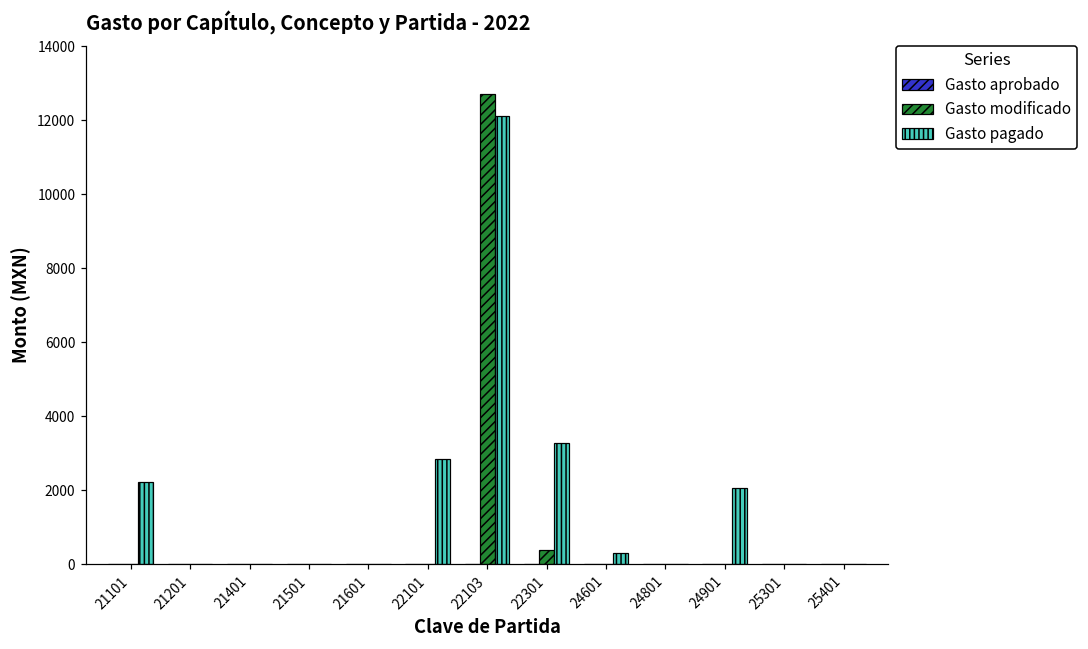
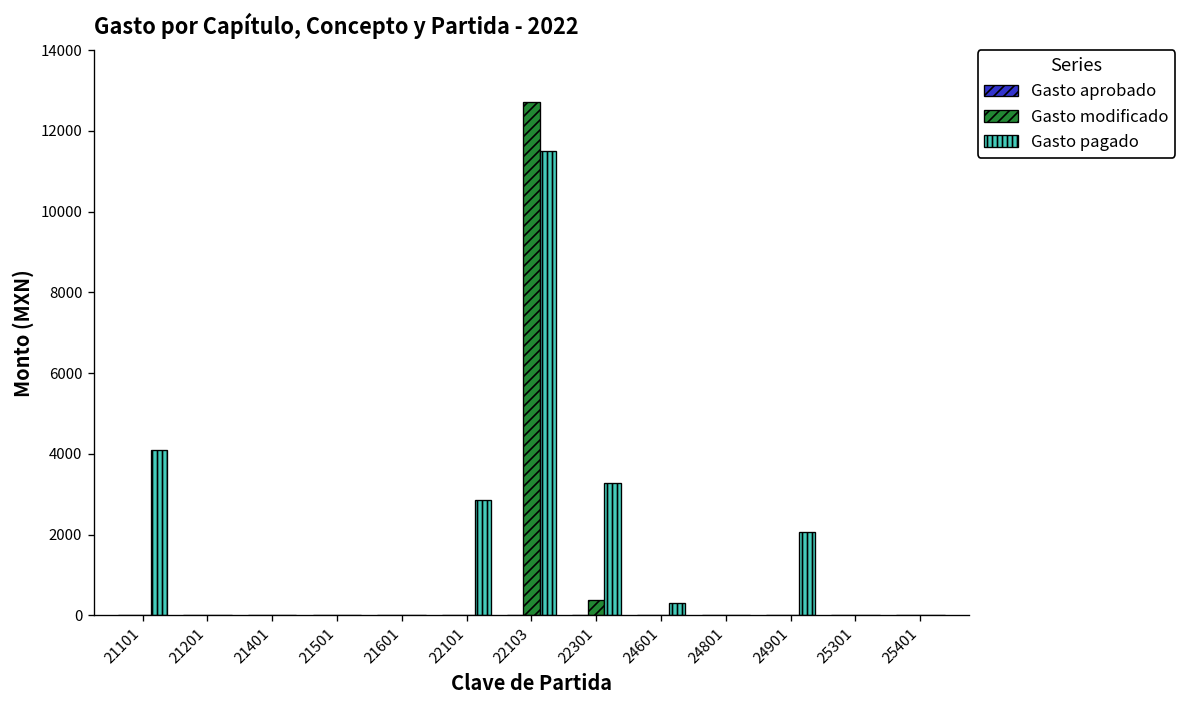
  {
    "Gasto aprobado": {
      "21101": 0,
      "21201": 0,
      "21401": 0,
      "21501": 0,
      "21601": 0,
      "22101": 0,
      "22103": 0,
      "22301": 0,
      "24601": 0,
      "24801": 0,
      "24901": 0,
      "25301": 0,
      "25401": 0
    },
    "Gasto modificado": {
      "21101": 0,
      "21201": 0,
      "21401": 0,
      "21501": 0,
      "21601": 0,
      "22101": 0,
      "22103": 12700,
      "22301": 400,
      "24601": 0,
      "24801": 0,
      "24901": 0,
      "25301": 0,
      "25401": 0
    },
    "Gasto pagado": {
-     "21101": 2200,
+     "21101": 4100,
      "21201": 0,
      "21401": 0,
      "21501": 0,
      "21601": 0,
      "22101": 2800,
-     "22103": 12100,
+     "22103": 11500,
      "22301": 3300,
      "24601": 300,
      "24801": 0,
      "24901": 2100,
      "25301": 0,
      "25401": 0
    }
  }
